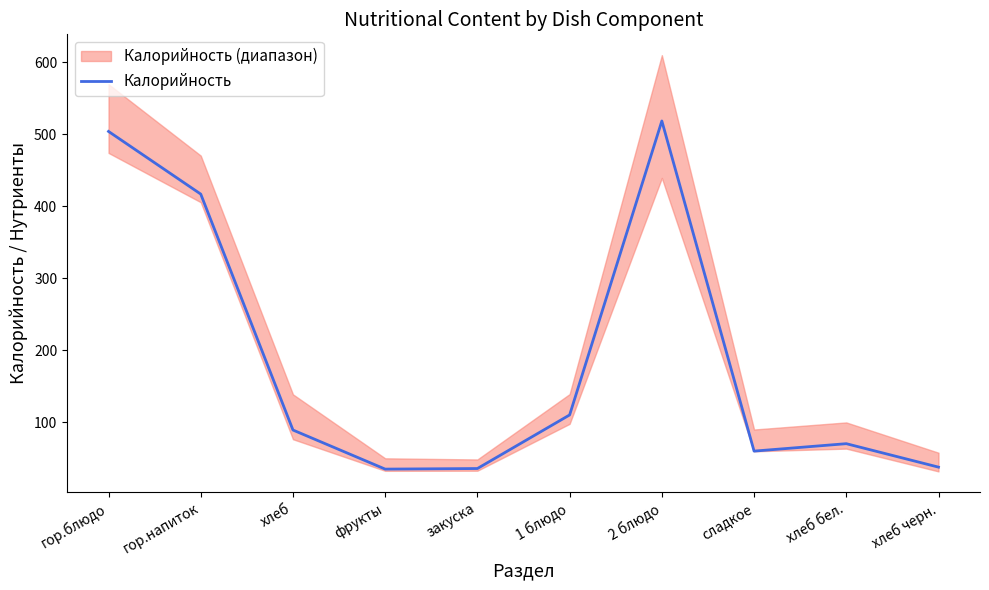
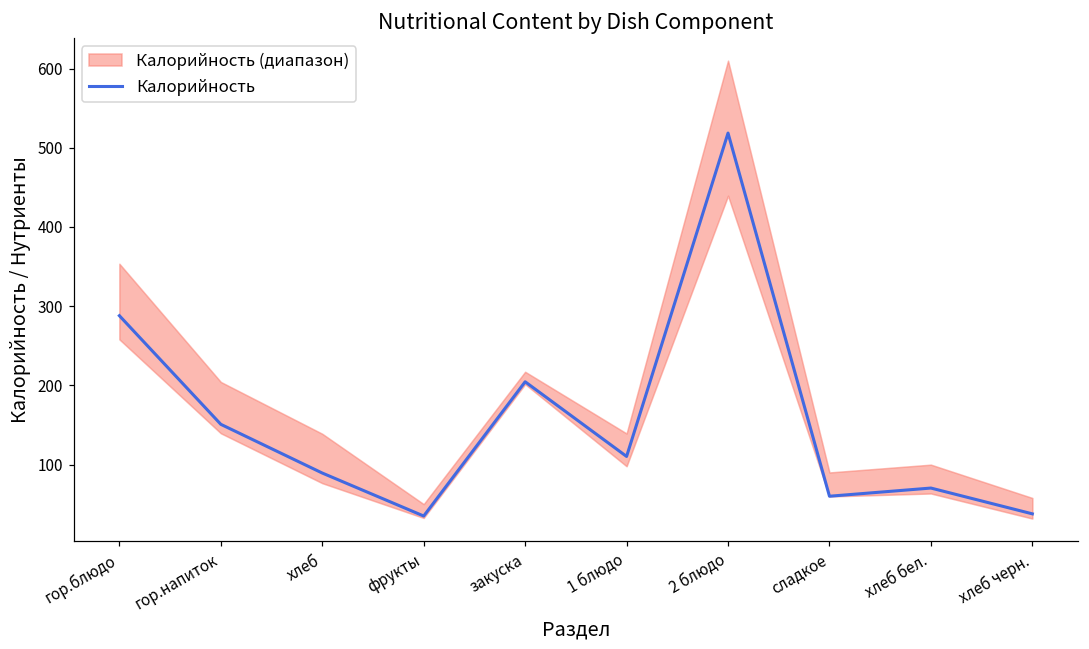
  {
    "Калорийность": {
-     "гор.блюдо": 500,
-     "гор.напиток": 420,
+     "гор.блюдо": 290,
+     "гор.напиток": 150,
      "хлеб": 90,
      "фрукты": 40,
-     "закуска": 40,
+     "закуска": 200,
      "1 блюдо": 110,
      "2 блюдо": 520,
      "сладкое": 60,
      "хлеб бел.": 70,
      "хлеб черн.": 40
    }
  }
